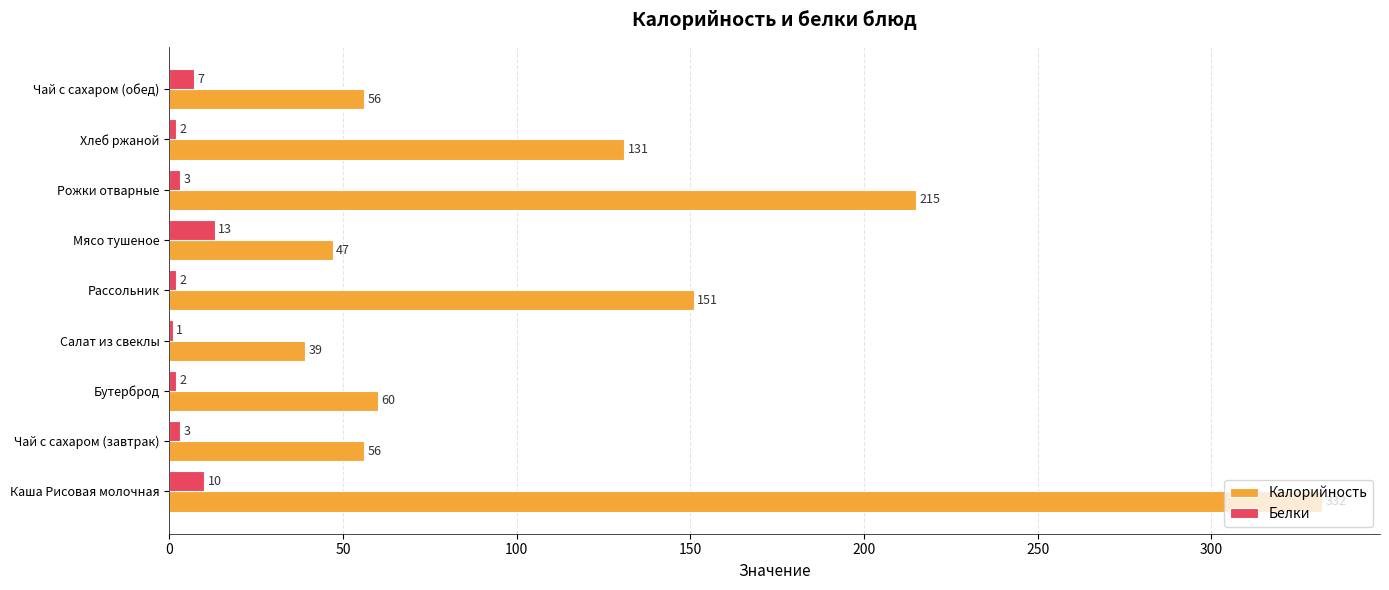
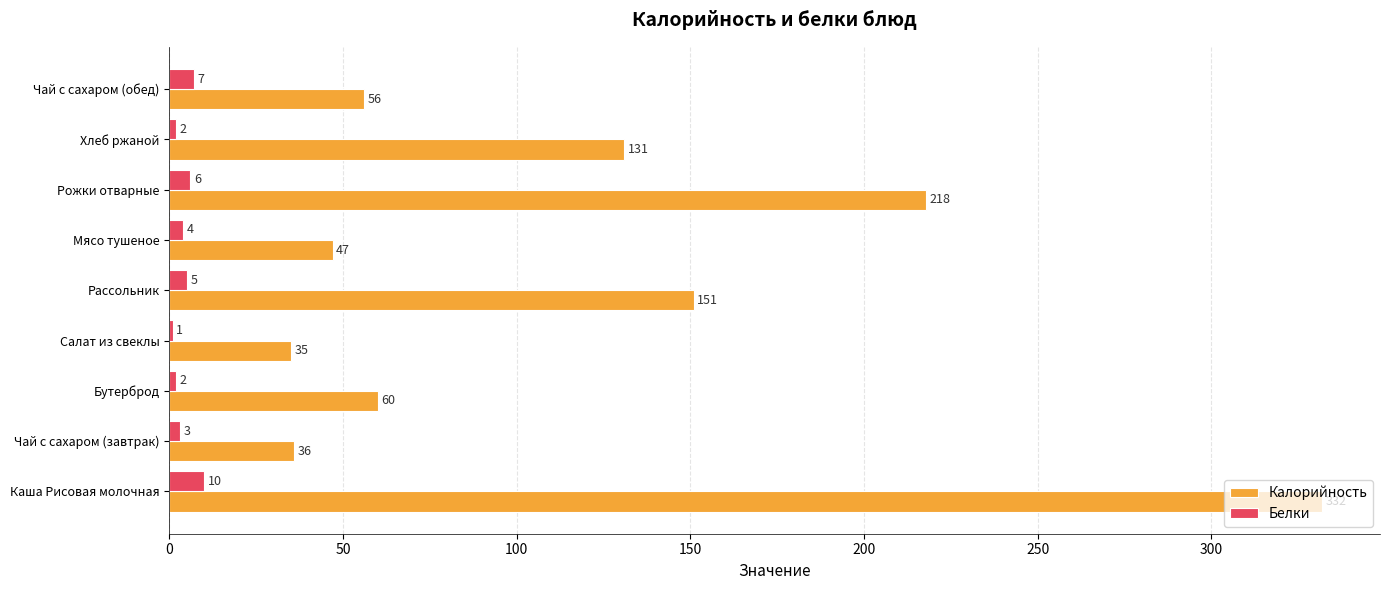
  {
    "Калорийность": {
      "Чай с сахаром (обед)": 56,
      "Хлеб ржаной": 131,
-     "Рожки отварные": 215,
+     "Рожки отварные": 218,
      "Мясо тушеное": 47,
      "Рассольник": 151,
-     "Салат из свеклы": 39,
+     "Салат из свеклы": 35,
      "Бутерброд": 60,
-     "Чай с сахаром (завтрак)": 56
+     "Чай с сахаром (завтрак)": 36
    },
    "Белки": {
      "Чай с сахаром (обед)": 7,
      "Хлеб ржаной": 2,
-     "Рожки отварные": 3,
-     "Мясо тушеное": 13,
-     "Рассольник": 2,
+     "Рожки отварные": 6,
+     "Мясо тушеное": 4,
+     "Рассольник": 5,
      "Салат из свеклы": 1,
      "Бутерброд": 2,
      "Чай с сахаром (завтрак)": 3,
      "Каша Рисовая молочная": 10
    }
  }
